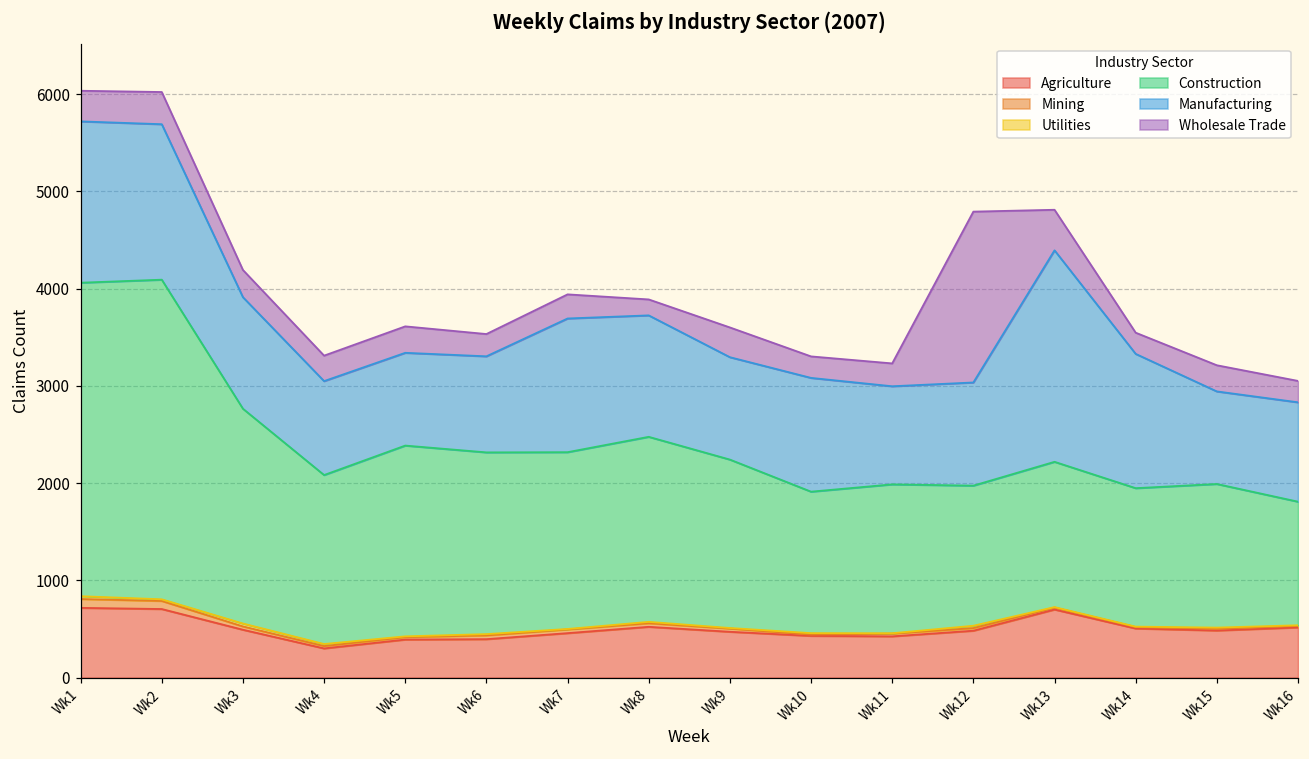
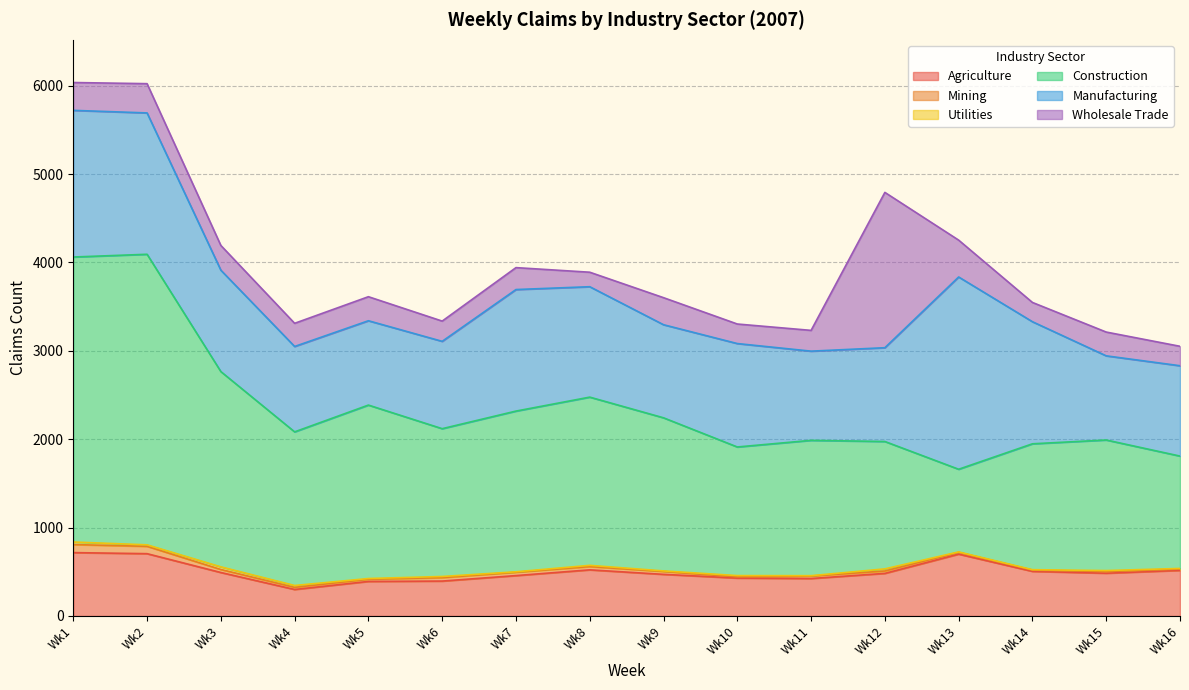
  {
    "Utilities": {
      "Wk1": 0,
      "Wk3": 0
    },
    "Construction": {
      "Wk1": 3200,
      "Wk2": 3300,
      "Wk3": 2200,
      "Wk4": 1700,
      "Wk5": 2000,
-     "Wk6": 1900,
+     "Wk6": 1700,
      "Wk7": 1800,
      "Wk8": 1900,
      "Wk9": 1700,
      "Wk10": 1500,
      "Wk11": 1500,
      "Wk12": 1400,
-     "Wk13": 1500,
+     "Wk13": 900,
      "Wk14": 1400,
      "Wk15": 1500,
      "Wk16": 1300
    },
    "Manufacturing": {
      "Wk1": 1700,
      "Wk2": 1600,
      "Wk3": 1100,
      "Wk4": 1000,
      "Wk5": 1000,
      "Wk6": 1000,
      "Wk7": 1400,
      "Wk8": 1200,
      "Wk9": 1100,
      "Wk10": 1200,
      "Wk11": 1000,
      "Wk12": 1100,
      "Wk13": 2200,
      "Wk14": 1400,
      "Wk15": 1000,
      "Wk16": 1000
    },
    "Wholesale Trade": {
      "Wk1": 300,
      "Wk2": 300,
      "Wk3": 300,
      "Wk4": 300,
      "Wk5": 300,
      "Wk6": 200,
      "Wk7": 200,
      "Wk8": 200,
      "Wk9": 300,
      "Wk10": 200,
      "Wk11": 200,
      "Wk12": 1800,
      "Wk13": 400,
      "Wk14": 200,
      "Wk15": 300,
      "Wk16": 200
    }
  }
